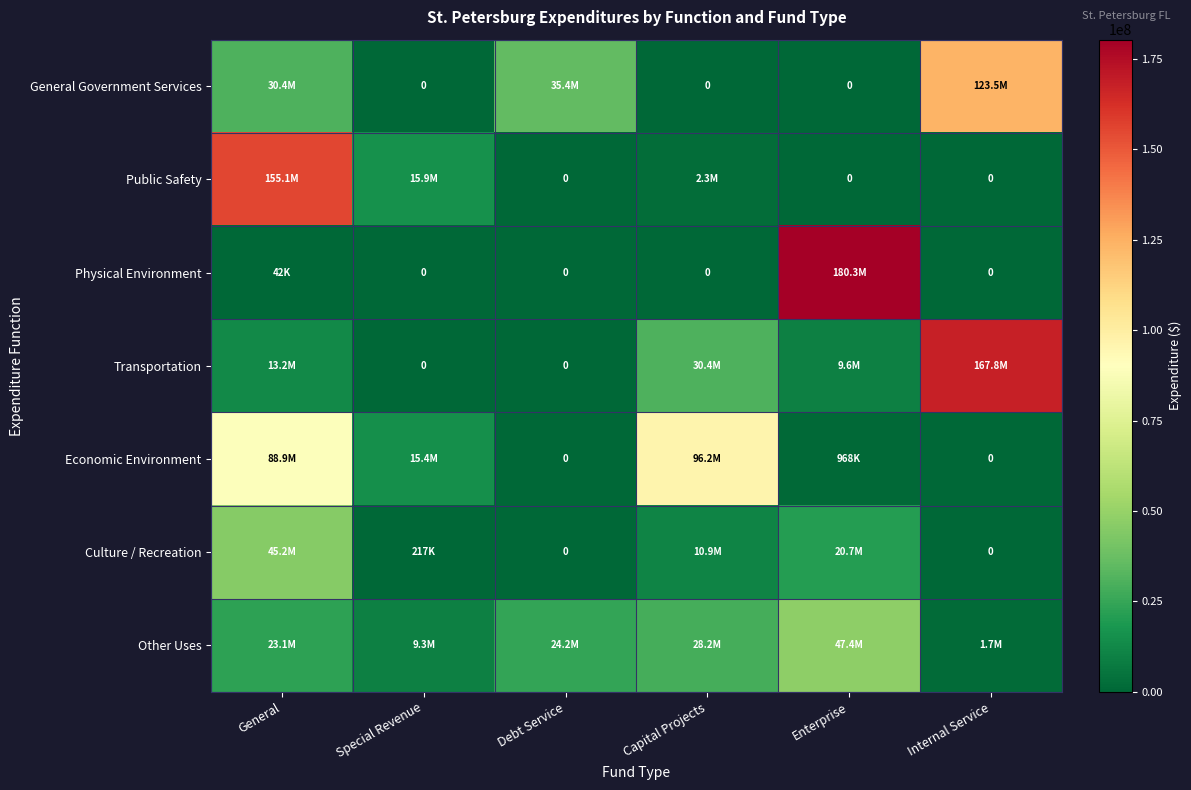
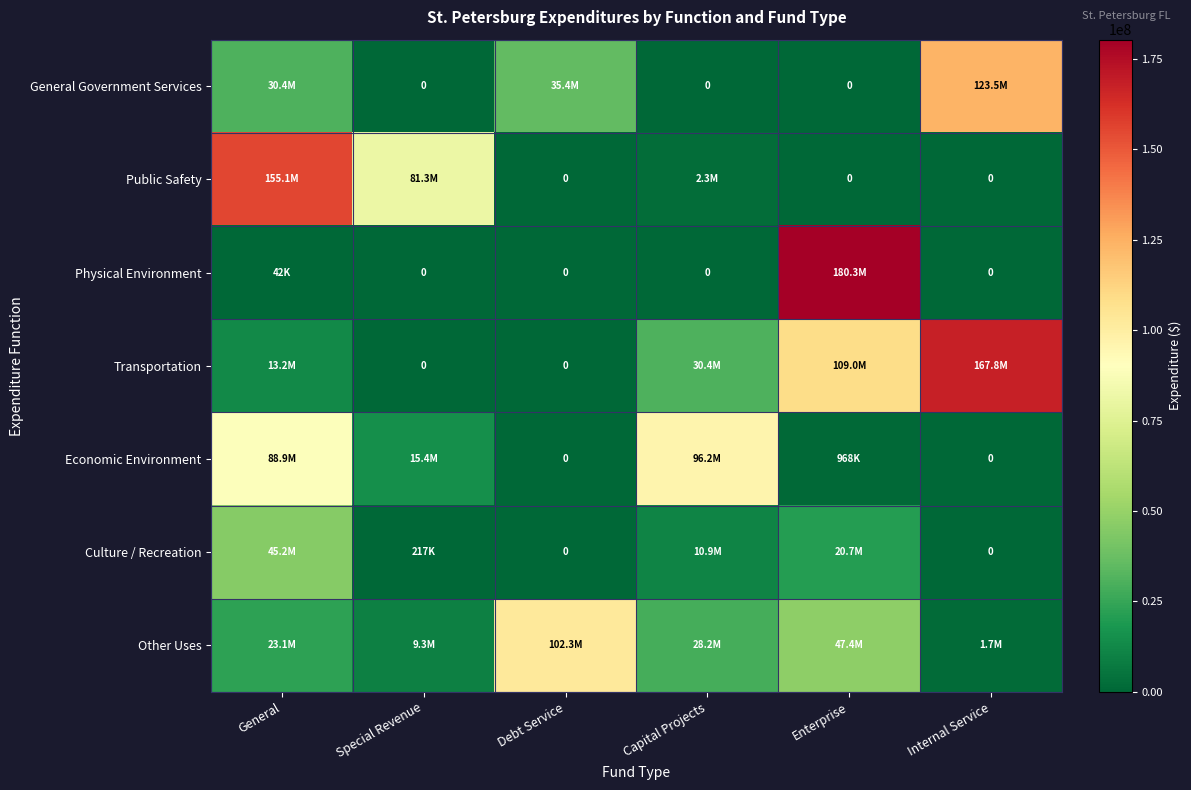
  {
    "General Government Services": {
      "General": "30.4M",
      "Special Revenue": "0",
      "Debt Service": "35.4M",
      "Capital Projects": "0",
      "Enterprise": "0",
      "Internal Service": "123.5M"
    },
    "Public Safety": {
      "General": "155.1M",
-     "Special Revenue": "15.9M",
+     "Special Revenue": "81.3M",
      "Debt Service": "0",
      "Capital Projects": "2.3M",
      "Enterprise": "0",
      "Internal Service": "0"
    },
    "Physical Environment": {
      "General": "42K",
      "Special Revenue": "0",
      "Debt Service": "0",
      "Capital Projects": "0",
      "Enterprise": "180.3M",
      "Internal Service": "0"
    },
    "Transportation": {
      "General": "13.2M",
      "Special Revenue": "0",
      "Debt Service": "0",
      "Capital Projects": "30.4M",
-     "Enterprise": "9.6M",
+     "Enterprise": "109.0M",
      "Internal Service": "167.8M"
    },
    "Economic Environment": {
      "General": "88.9M",
      "Special Revenue": "15.4M",
      "Debt Service": "0",
      "Capital Projects": "96.2M",
      "Enterprise": "968K",
      "Internal Service": "0"
    },
    "Culture / Recreation": {
      "General": "45.2M",
      "Special Revenue": "217K",
      "Debt Service": "0",
      "Capital Projects": "10.9M",
      "Enterprise": "20.7M",
      "Internal Service": "0"
    },
    "Other Uses": {
      "General": "23.1M",
      "Special Revenue": "9.3M",
-     "Debt Service": "24.2M",
+     "Debt Service": "102.3M",
      "Capital Projects": "28.2M",
      "Enterprise": "47.4M",
      "Internal Service": "1.7M"
    }
  }
